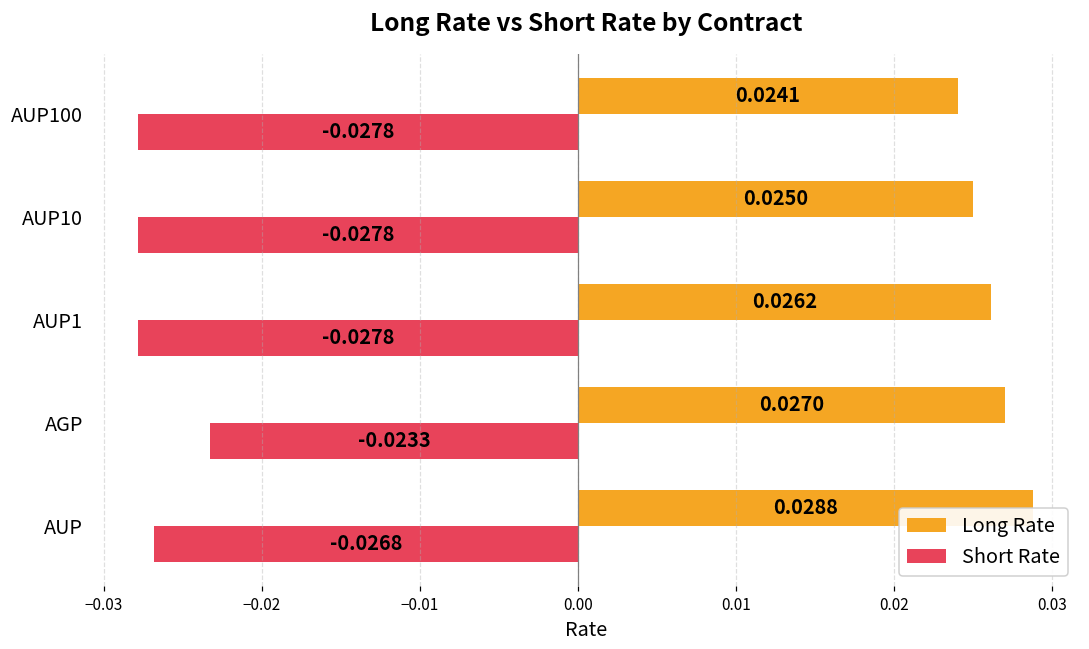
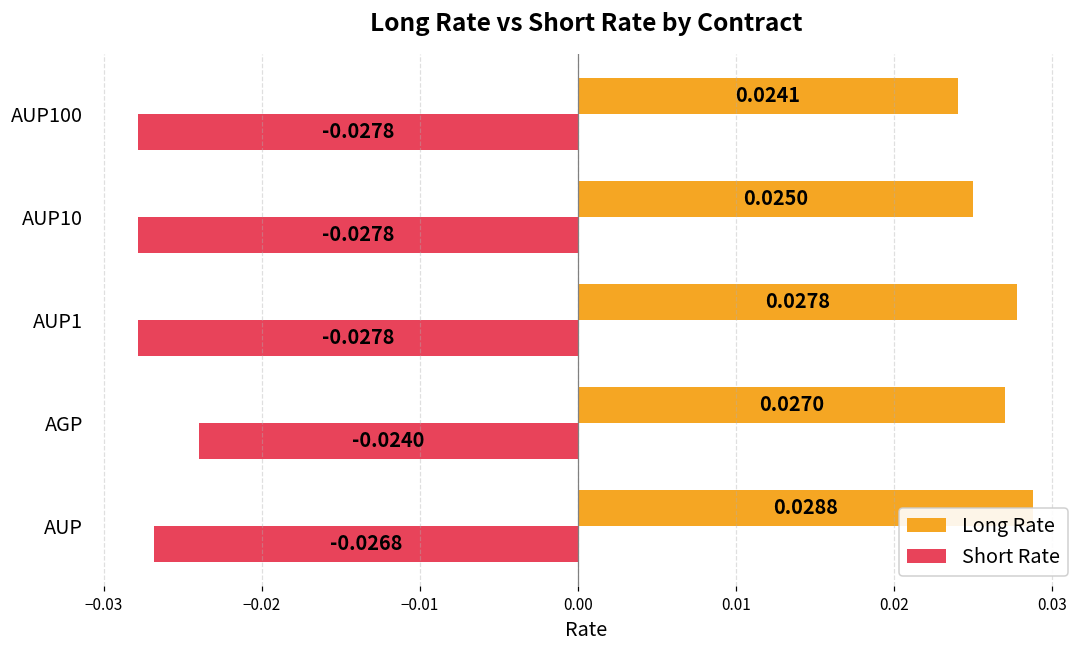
  {
    "Long Rate": {
      "AUP100": 0.0241,
      "AUP10": 0.0250,
-     "AUP1": 0.0262,
+     "AUP1": 0.0278,
      "AGP": 0.0270,
      "AUP": 0.0288
    },
    "Short Rate": {
      "AUP100": -0.0278,
      "AUP10": -0.0278,
      "AUP1": -0.0278,
-     "AGP": -0.0233,
+     "AGP": -0.0240,
      "AUP": -0.0268
    }
  }
